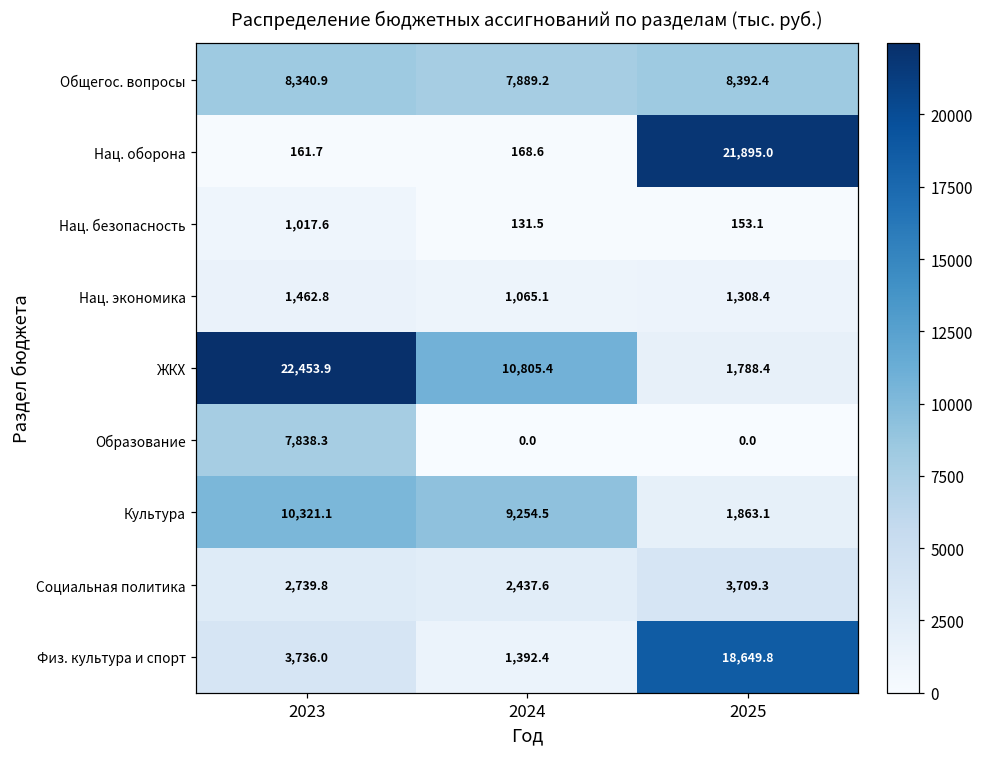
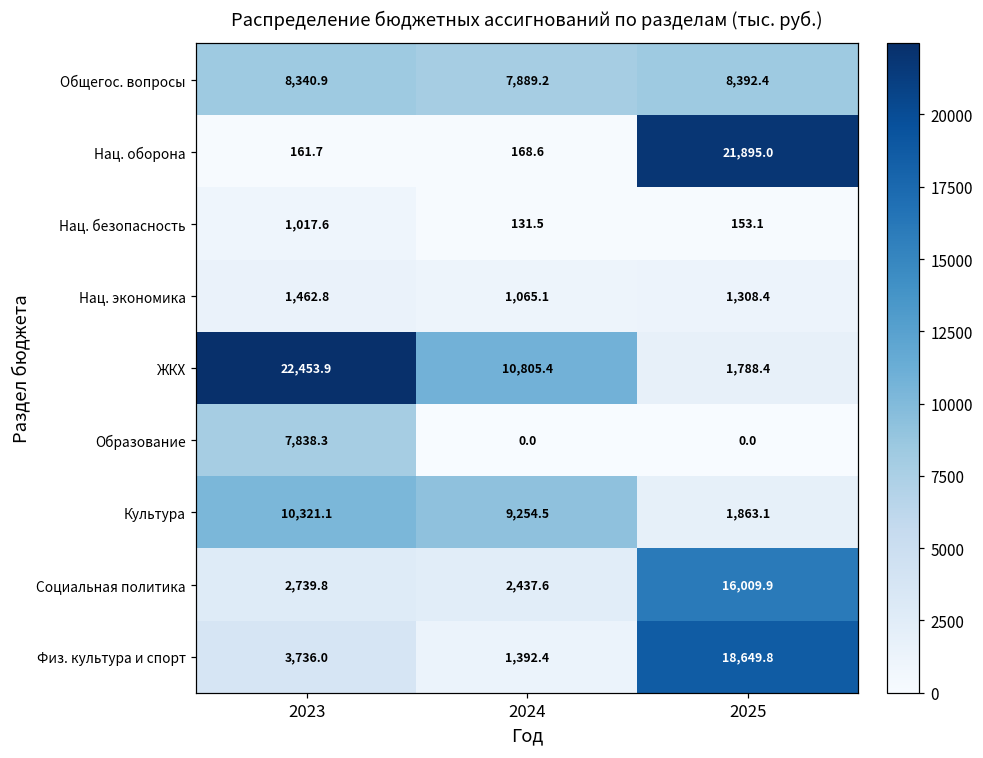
  {
    "Общегос. вопросы": {
      "2023": "8,340.9",
      "2024": "7,889.2",
      "2025": "8,392.4"
    },
    "Нац. оборона": {
      "2023": "161.7",
      "2024": "168.6",
      "2025": "21,895.0"
    },
    "Нац. безопасность": {
      "2023": "1,017.6",
      "2024": "131.5",
      "2025": "153.1"
    },
    "Нац. экономика": {
      "2023": "1,462.8",
      "2024": "1,065.1",
      "2025": "1,308.4"
    },
    "ЖКХ": {
      "2023": "22,453.9",
      "2024": "10,805.4",
      "2025": "1,788.4"
    },
    "Образование": {
      "2023": "7,838.3",
      "2024": "0.0",
      "2025": "0.0"
    },
    "Культура": {
      "2023": "10,321.1",
      "2024": "9,254.5",
      "2025": "1,863.1"
    },
    "Социальная политика": {
      "2023": "2,739.8",
      "2024": "2,437.6",
-     "2025": "3,709.3"
+     "2025": "16,009.9"
    },
    "Физ. культура и спорт": {
      "2023": "3,736.0",
      "2024": "1,392.4",
      "2025": "18,649.8"
    }
  }
